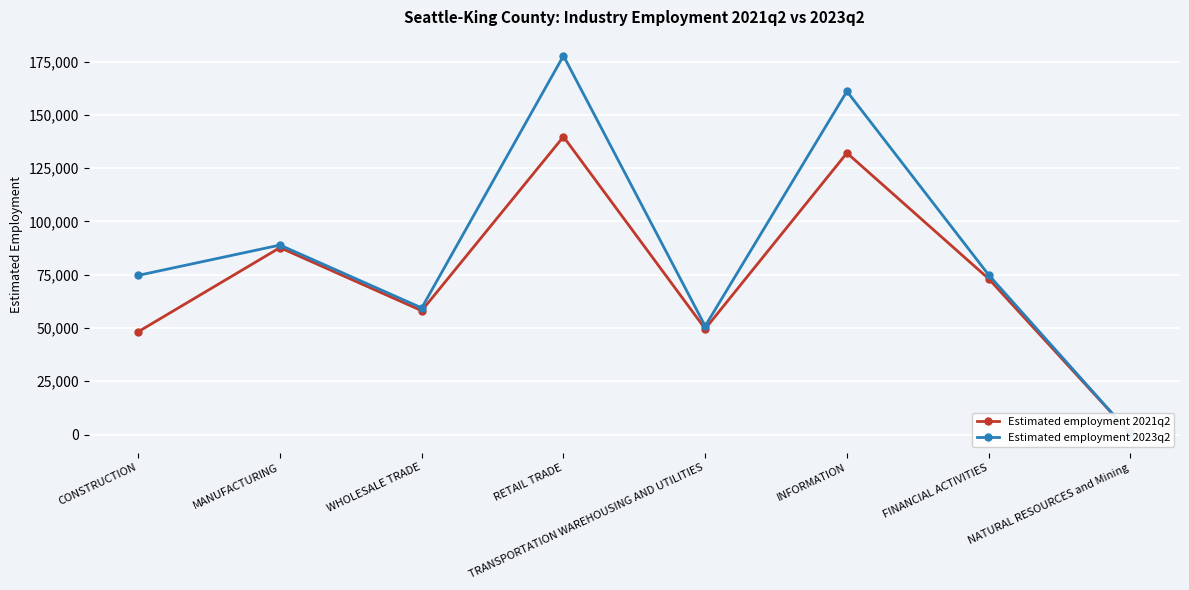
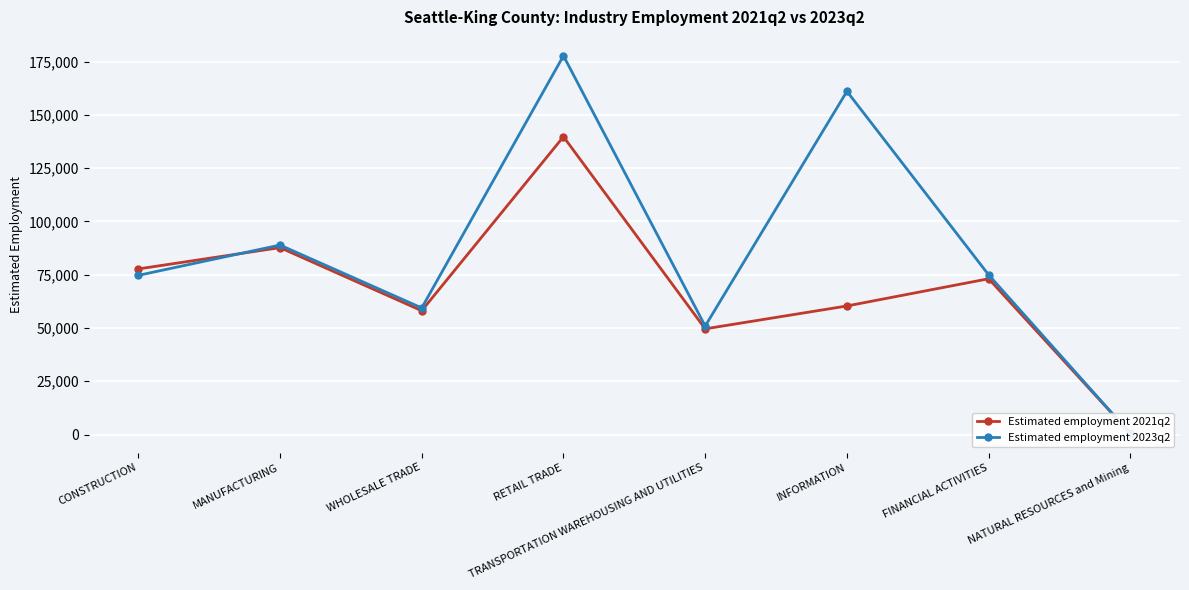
  {
    "Estimated employment 2021q2": {
-     "CONSTRUCTION": "48,000",
+     "CONSTRUCTION": "78,000",
      "WHOLESALE TRADE": "58,000",
      "RETAIL TRADE": "140,000",
      "TRANSPORTATION WAREHOUSING AND UTILITIES": "50,000",
-     "INFORMATION": "132,000",
+     "INFORMATION": "60,000",
      "FINANCIAL ACTIVITIES": "73,000"
    },
    "Estimated employment 2023q2": {
      "CONSTRUCTION": "75,000",
      "WHOLESALE TRADE": "59,000",
      "RETAIL TRADE": "178,000",
      "TRANSPORTATION WAREHOUSING AND UTILITIES": "51,000",
      "INFORMATION": "161,000",
      "FINANCIAL ACTIVITIES": "75,000"
    }
  }
